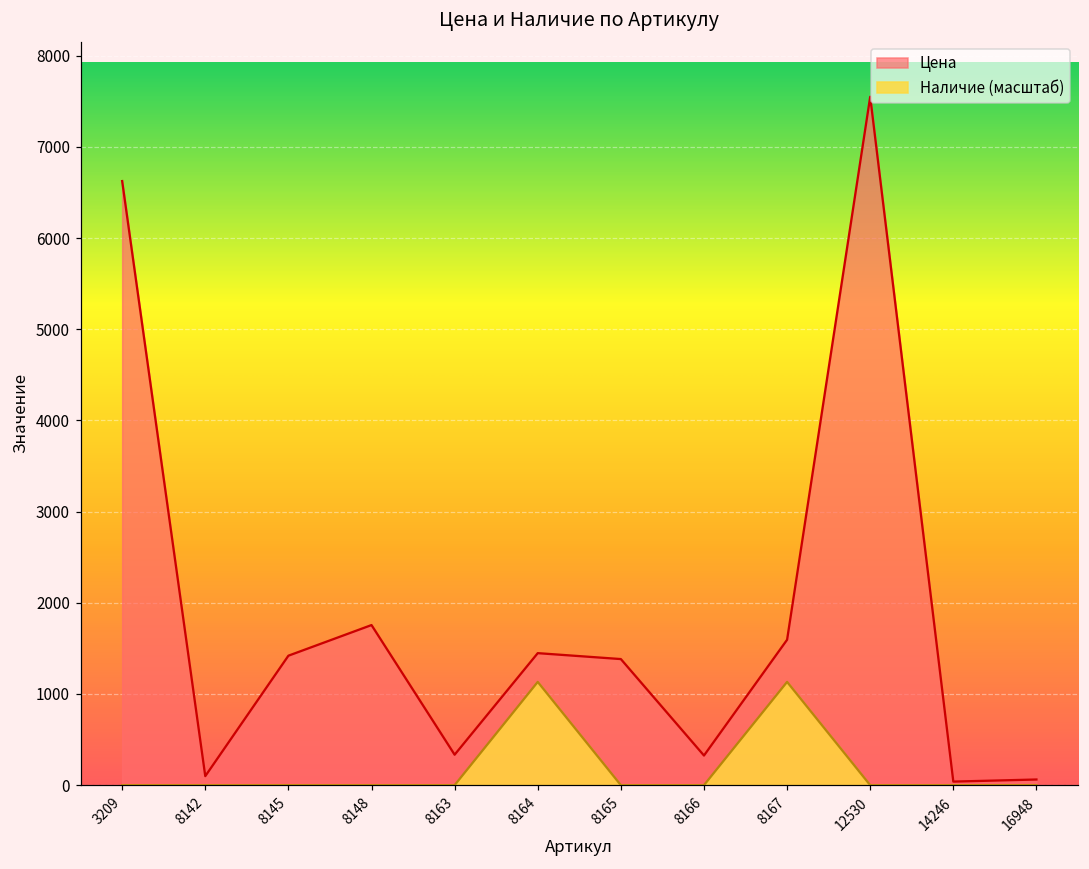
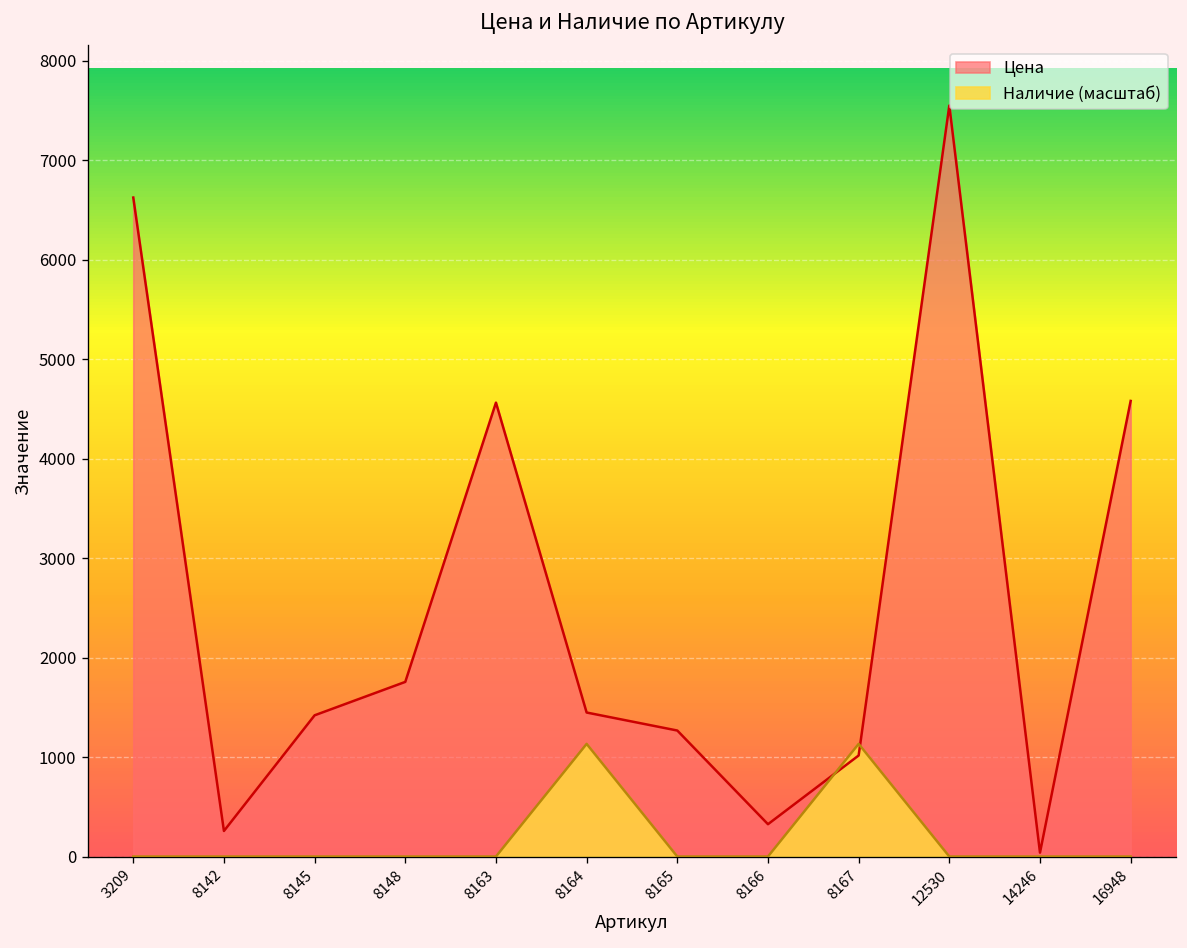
  {
    "Цена": {
      "3209": 6600,
-     "8142": 100,
+     "8142": 300,
      "8145": 1400,
      "8148": 1800,
-     "8163": 300,
+     "8163": 4600,
      "8164": 1400,
-     "8165": 1400,
+     "8165": 1300,
      "8166": 300,
-     "8167": 1600,
+     "8167": 1000,
      "12530": 7600,
      "14246": 0,
-     "16948": 100
+     "16948": 4600
    },
    "Наличие (масштаб)": {
      "3209": 0,
      "8142": 0,
      "8145": 0,
      "8148": 0,
      "8163": 0,
      "8164": 1100,
      "8165": 0,
      "8166": 0,
      "8167": 1100,
      "12530": 0,
      "14246": 0,
      "16948": 0
    }
  }
